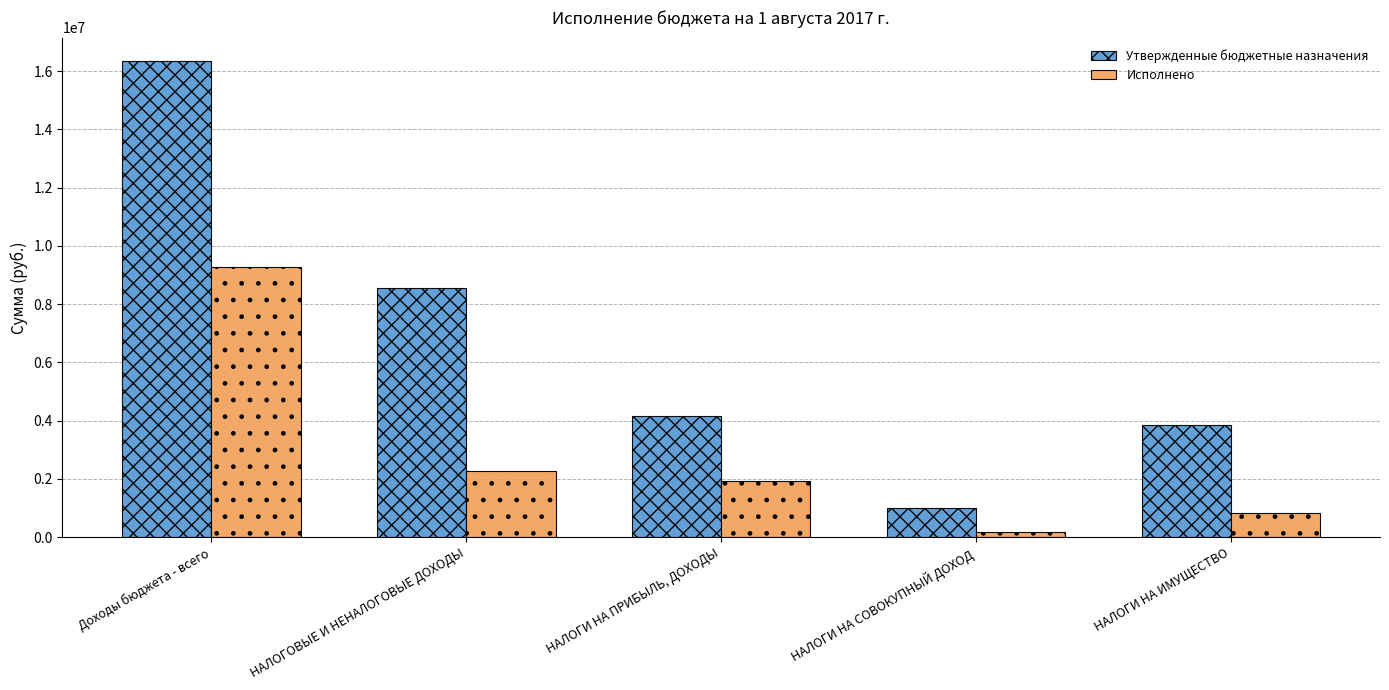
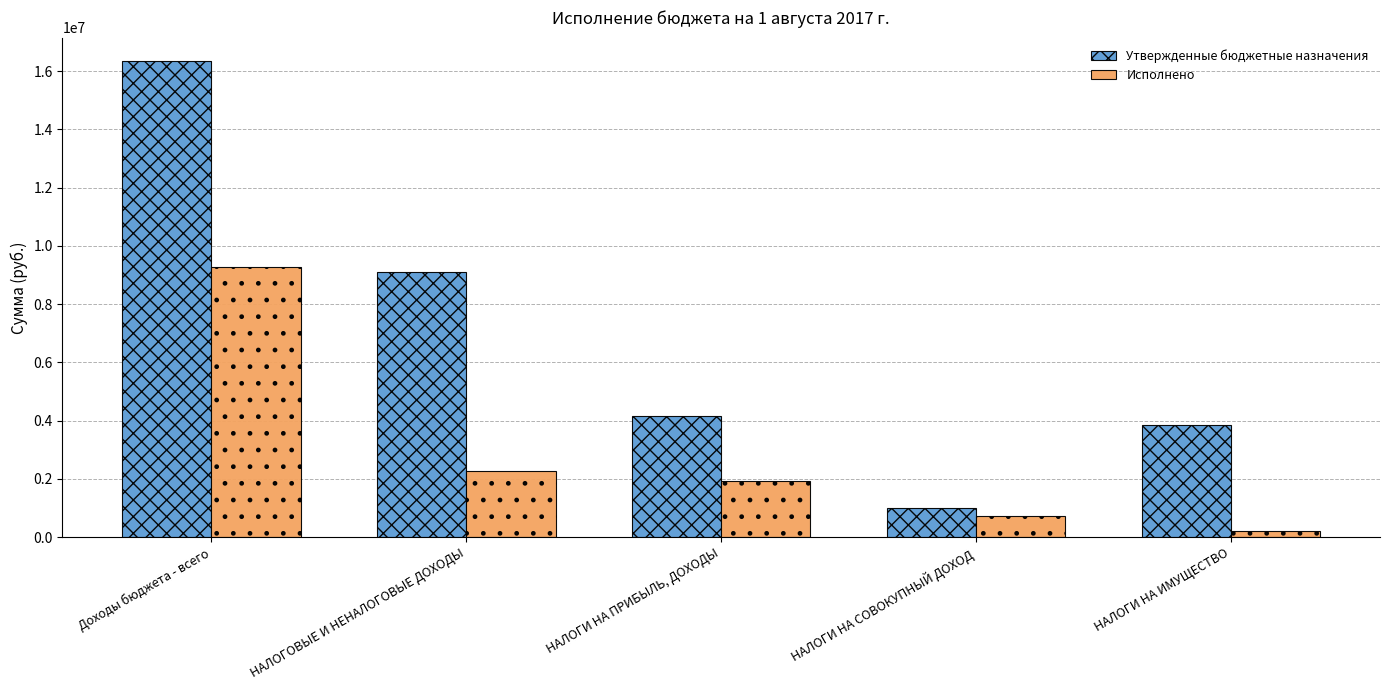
  {
    "Утвержденные бюджетные назначения": {
      "Доходы бюджета - всего": 16300000,
-     "НАЛОГОВЫЕ И НЕНАЛОГОВЫЕ ДОХОДЫ": 8500000,
+     "НАЛОГОВЫЕ И НЕНАЛОГОВЫЕ ДОХОДЫ": 9100000,
      "НАЛОГИ НА ПРИБЫЛЬ, ДОХОДЫ": 4200000,
      "НАЛОГИ НА СОВОКУПНЫЙ ДОХОД": 1000000,
      "НАЛОГИ НА ИМУЩЕСТВО": 3800000
    },
    "Исполнено": {
      "Доходы бюджета - всего": 9300000,
      "НАЛОГОВЫЕ И НЕНАЛОГОВЫЕ ДОХОДЫ": 2300000,
      "НАЛОГИ НА ПРИБЫЛЬ, ДОХОДЫ": 1900000,
-     "НАЛОГИ НА СОВОКУПНЫЙ ДОХОД": 200000,
-     "НАЛОГИ НА ИМУЩЕСТВО": 800000
+     "НАЛОГИ НА СОВОКУПНЫЙ ДОХОД": 700000,
+     "НАЛОГИ НА ИМУЩЕСТВО": 200000
    }
  }
